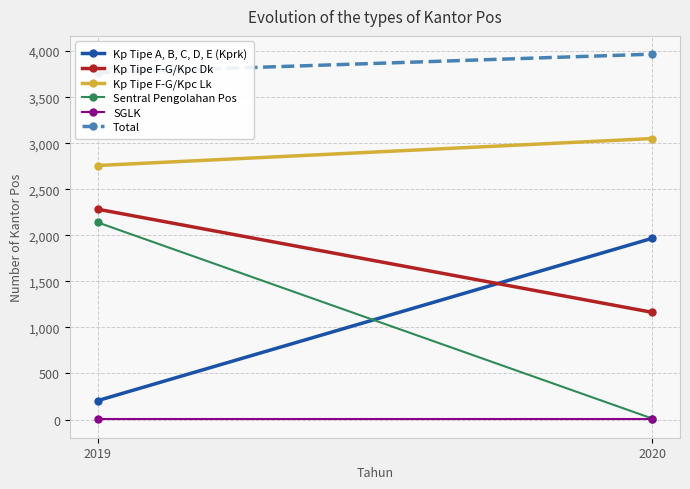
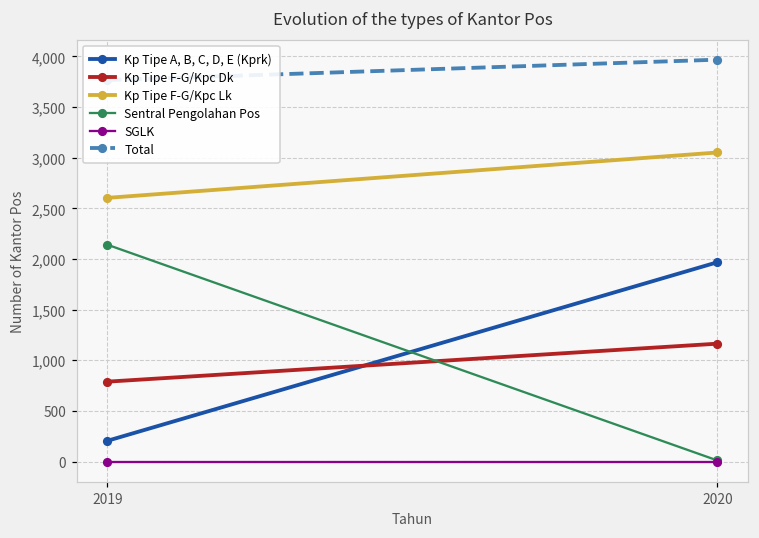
  {
    "Kp Tipe A, B, C, D, E (Kprk)": {
      "2019": "200",
      "2020": "2,000"
    },
    "Kp Tipe F-G/Kpc Dk": {
-     "2019": "2,300",
+     "2019": "800",
      "2020": "1,200"
    },
    "Kp Tipe F-G/Kpc Lk": {
-     "2019": "2,800",
+     "2019": "2,600",
      "2020": "3,100"
    },
    "Sentral Pengolahan Pos": {
      "2019": "2,100"
    },
    "SGLK": {
      "2019": "0"
    },
    "Total": {
      "2020": "4,000"
    }
  }
